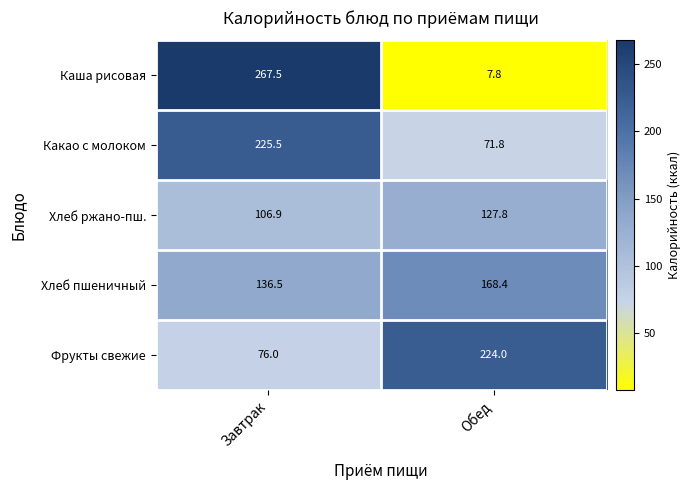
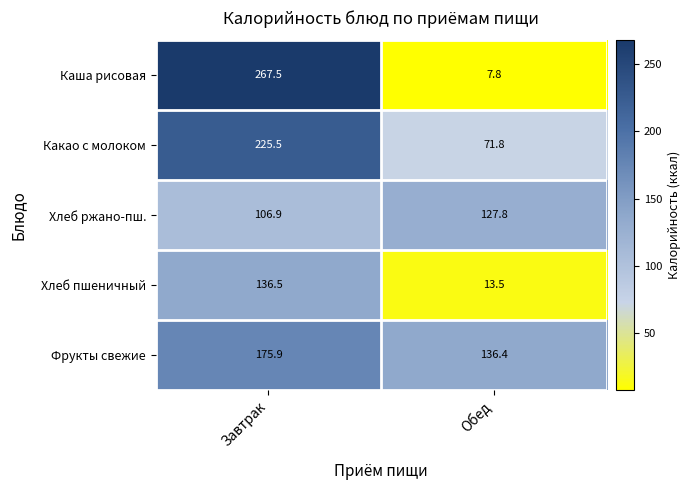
  {
    "Каша рисовая": {
      "Завтрак": 267.5,
      "Обед": 7.8
    },
    "Какао с молоком": {
      "Завтрак": 225.5,
      "Обед": 71.8
    },
    "Хлеб ржано-пш.": {
      "Завтрак": 106.9,
      "Обед": 127.8
    },
    "Хлеб пшеничный": {
      "Завтрак": 136.5,
-     "Обед": 168.4
+     "Обед": 13.5
    },
    "Фрукты свежие": {
-     "Завтрак": 76.0,
-     "Обед": 224.0
+     "Завтрак": 175.9,
+     "Обед": 136.4
    }
  }
